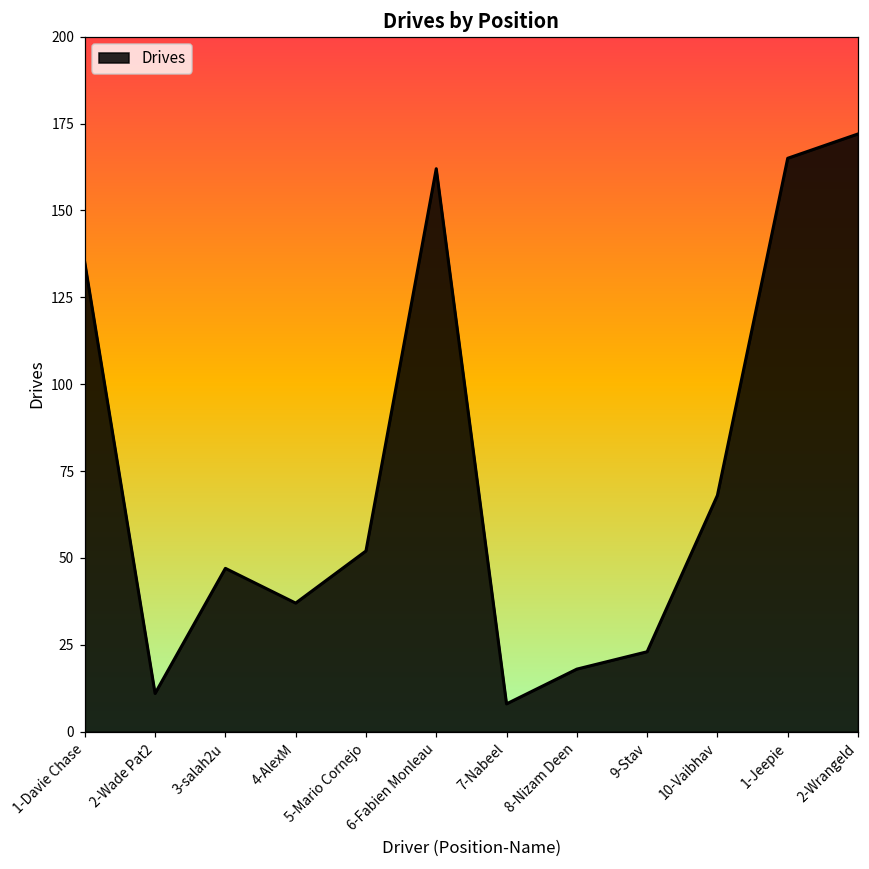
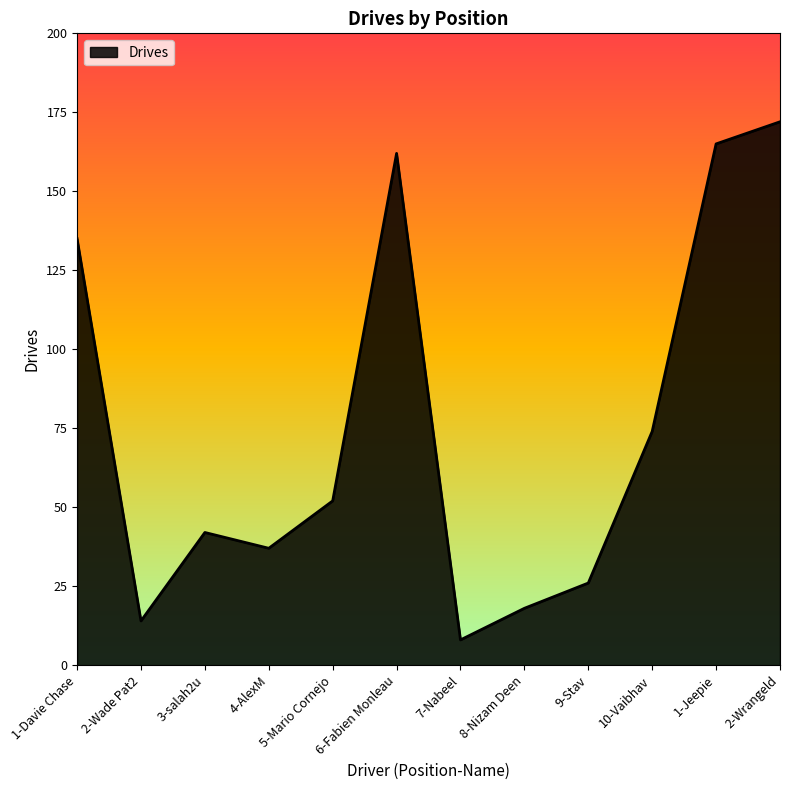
  {
    "1-Davie Chase": 135,
-   "2-Wade Pat2": 11,
-   "3-salah2u": 47,
+   "2-Wade Pat2": 14,
+   "3-salah2u": 42,
    "4-AlexM": 37,
    "5-Mario Cornejo": 52,
    "6-Fabien Monleau": 162,
    "7-Nabeel": 8,
    "8-Nizam Deen": 18,
-   "9-Stav": 23,
-   "10-Vaibhav": 68,
+   "9-Stav": 26,
+   "10-Vaibhav": 74,
    "1-Jeepie": 165,
    "2-Wrangeld": 172
  }
